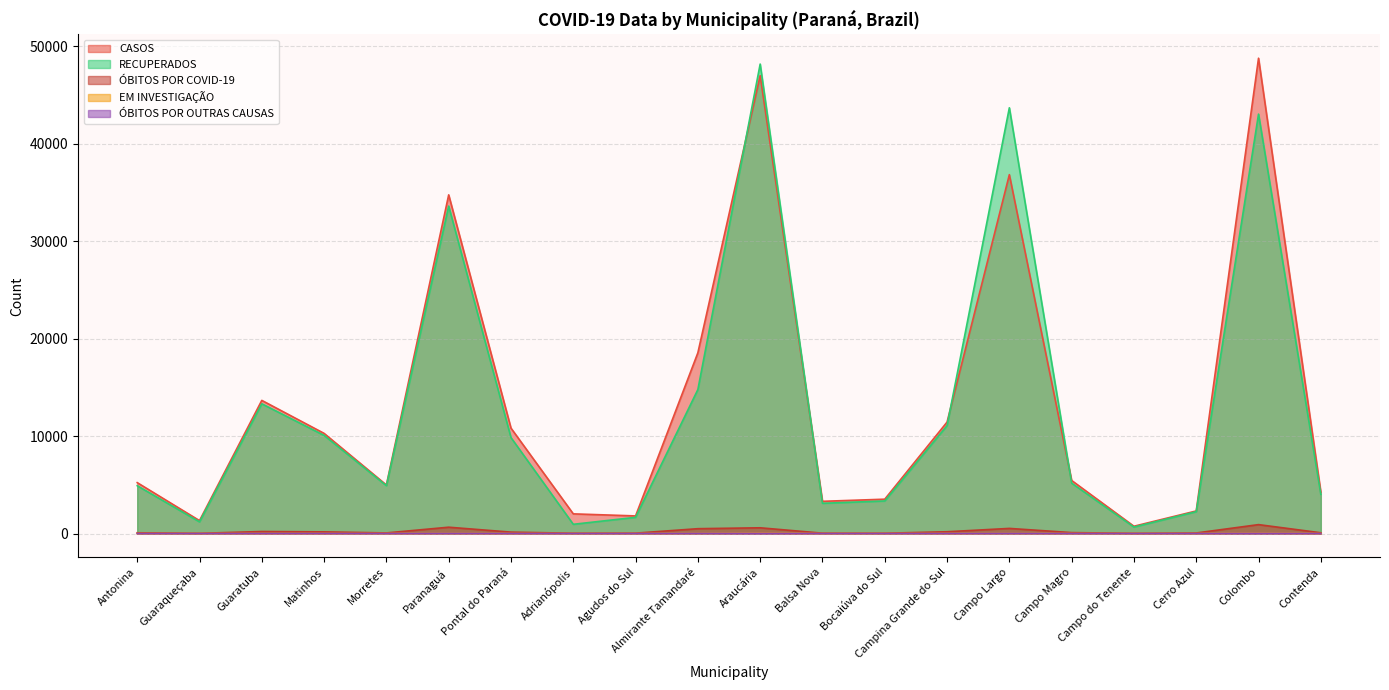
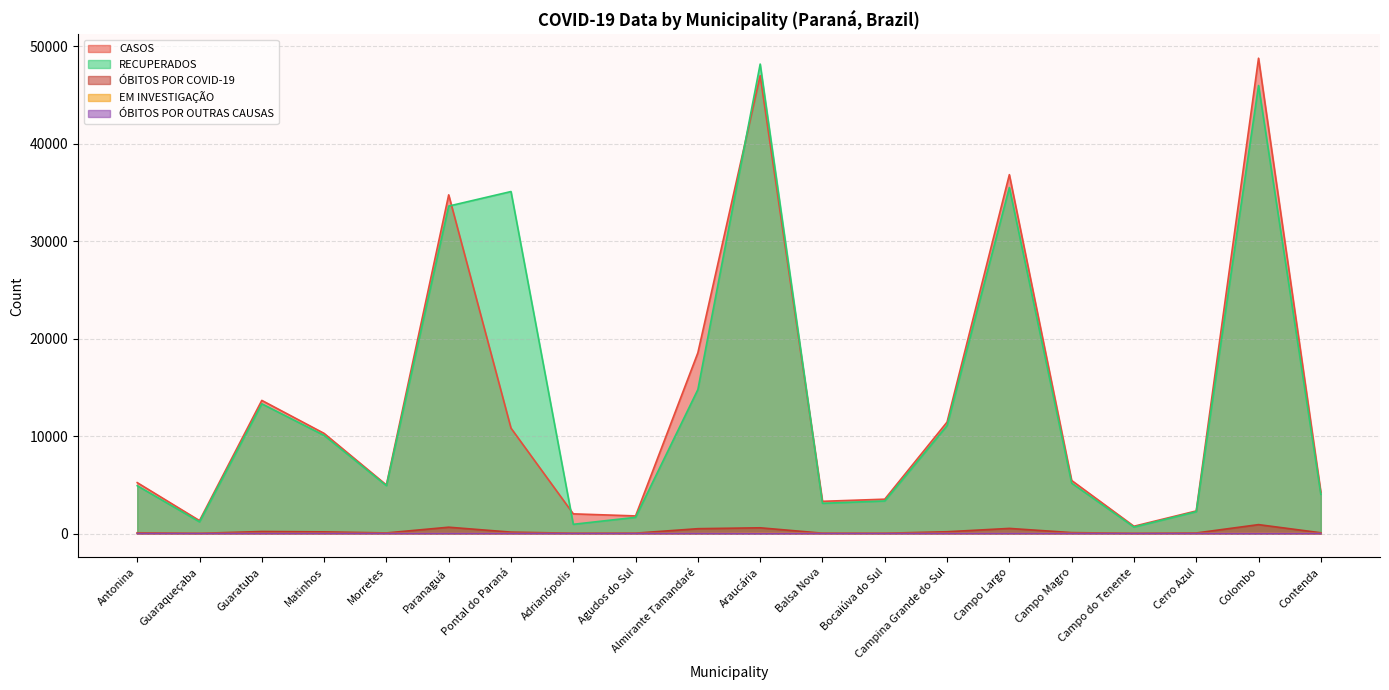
  {
    "RECUPERADOS": {
      "Antonina": 5000,
      "Guaratuba": 13000,
      "Paranaguá": 34000,
-     "Pontal do Paraná": 10000,
+     "Pontal do Paraná": 35000,
      "Adrianópolis": 1000,
      "Almirante Tamandaré": 15000,
      "Araucária": 48000,
      "Campina Grande do Sul": 11000,
-     "Campo Largo": 44000,
+     "Campo Largo": 36000,
      "Campo Magro": 5000,
-     "Colombo": 43000
+     "Colombo": 46000
    }
  }
